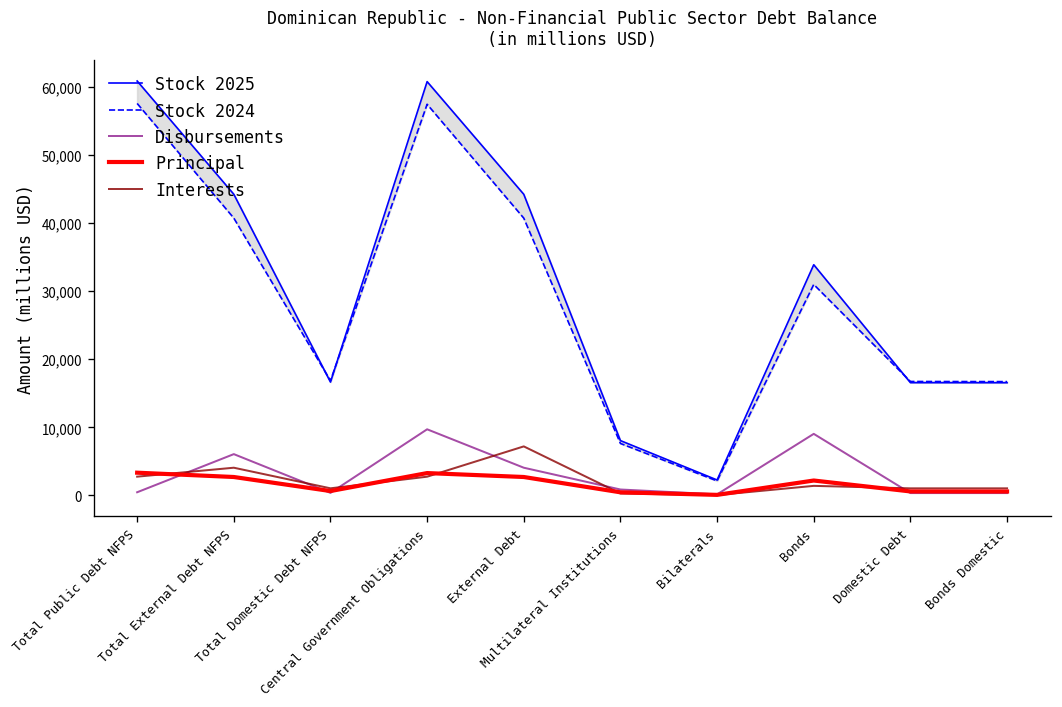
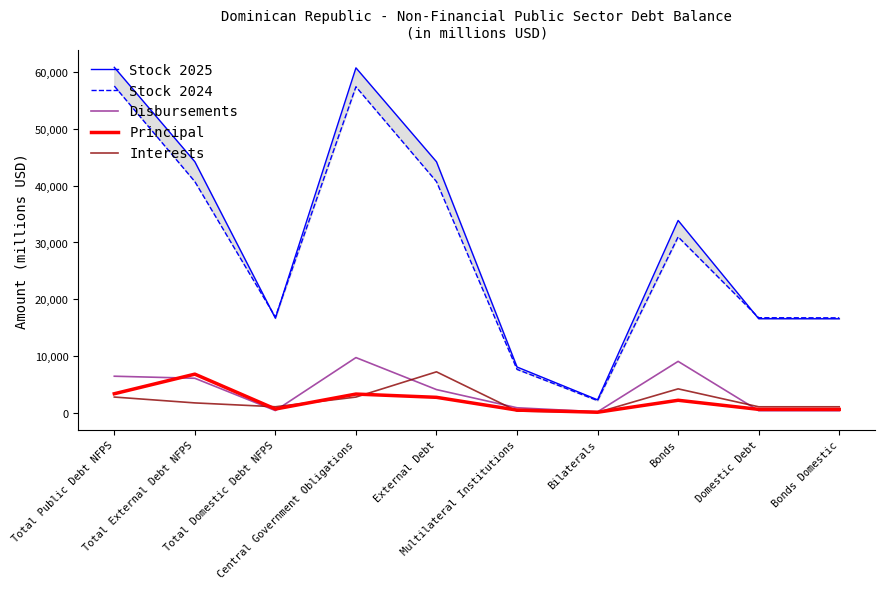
  {
    "Disbursements": {
-     "Total Public Debt NFPS": "0",
+     "Total Public Debt NFPS": "6,000",
      "Total External Debt NFPS": "6,000",
      "Central Government Obligations": "10,000",
      "External Debt": "4,000",
      "Bonds": "9,000"
    },
    "Principal": {
      "Total Public Debt NFPS": "3,000",
-     "Total External Debt NFPS": "3,000",
+     "Total External Debt NFPS": "7,000",
      "Central Government Obligations": "3,000",
      "External Debt": "3,000",
      "Bonds": "2,000"
    },
    "Interests": {
      "Total Public Debt NFPS": "3,000",
-     "Total External Debt NFPS": "4,000",
+     "Total External Debt NFPS": "2,000",
      "Central Government Obligations": "3,000",
      "External Debt": "7,000",
-     "Bonds": "1,000",
+     "Bonds": "4,000",
      "Domestic Debt": "1,000",
      "Bonds Domestic": "1,000"
    }
  }
